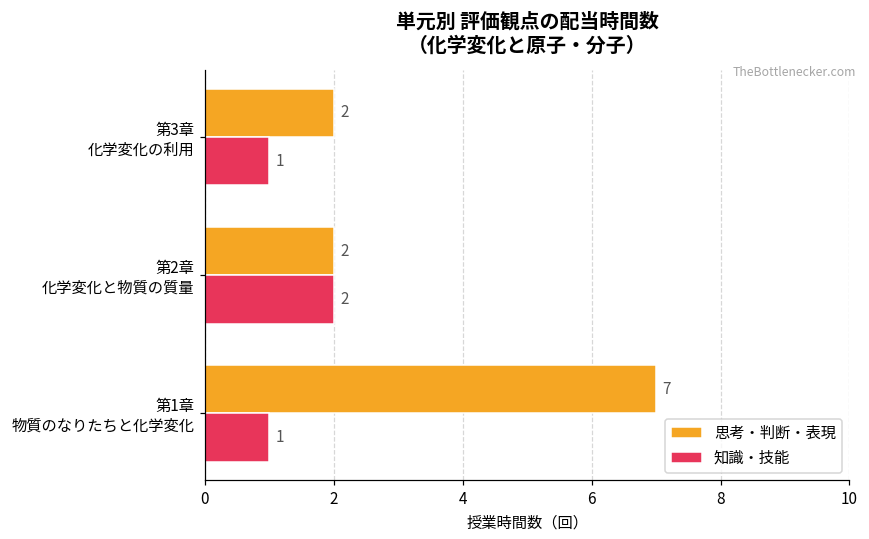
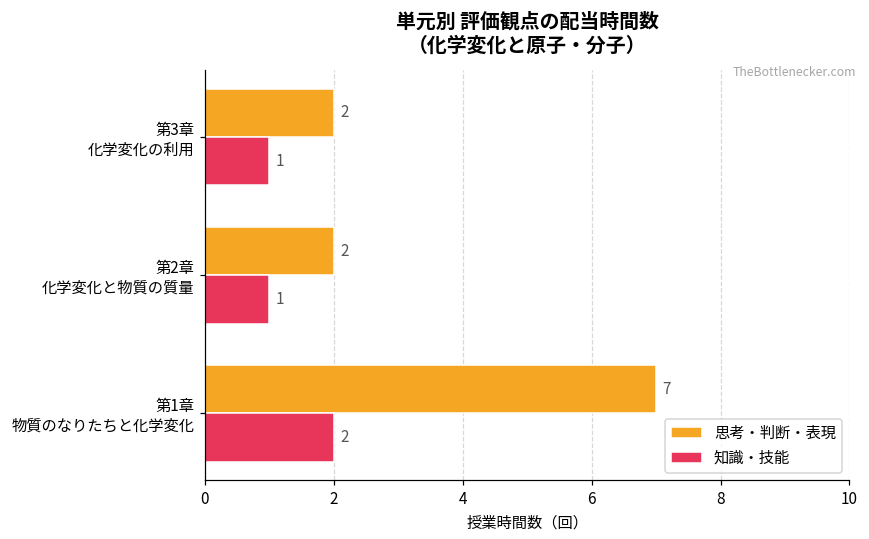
  {
    "思考・判断・表現": {
      "第3章 化学変化の利用": 2,
      "第2章 化学変化と物質の質量": 2,
      "第1章 物質のなりたちと化学変化": 7
    },
    "知識・技能": {
      "第3章 化学変化の利用": 1,
-     "第2章 化学変化と物質の質量": 2,
-     "第1章 物質のなりたちと化学変化": 1
+     "第2章 化学変化と物質の質量": 1,
+     "第1章 物質のなりたちと化学変化": 2
    }
  }
